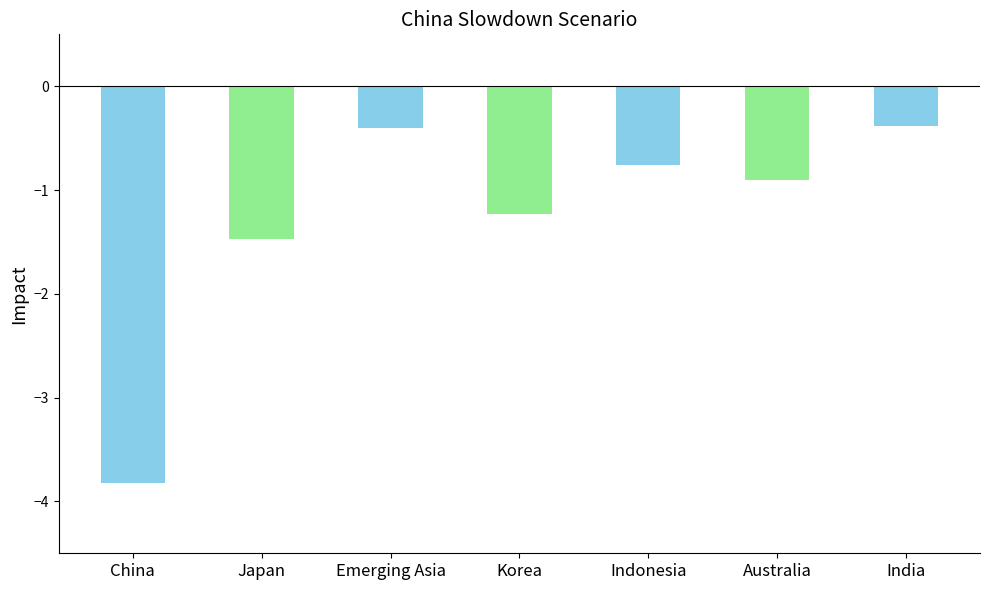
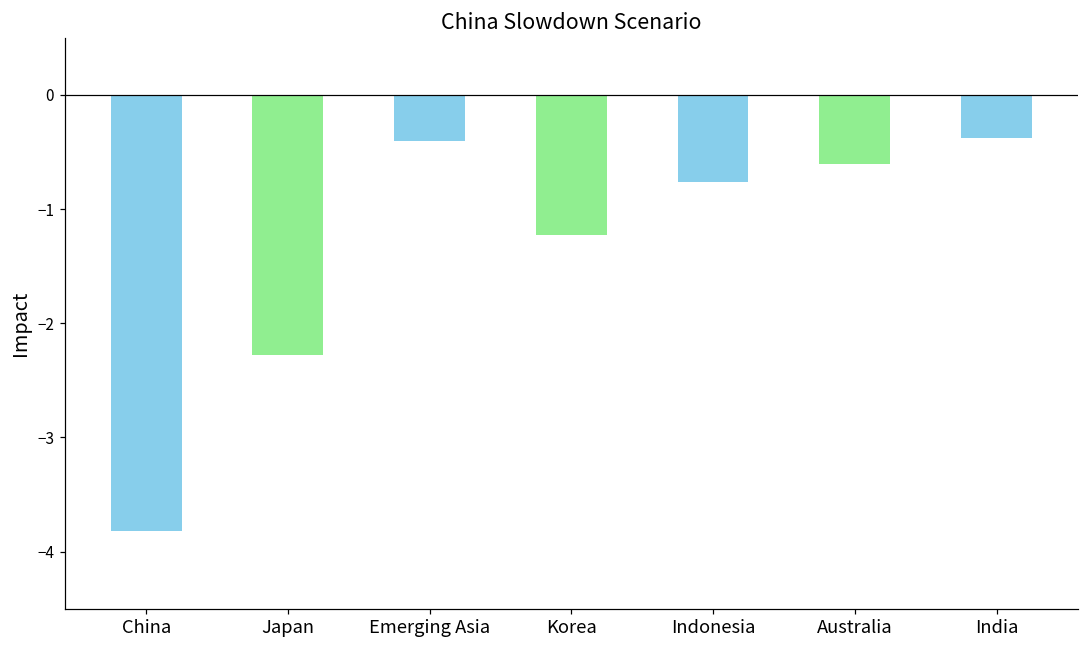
  {
    "China": -3.82,
-   "Japan": -1.47,
+   "Japan": -2.28,
    "Emerging Asia": -0.40,
    "Korea": -1.23,
    "Indonesia": -0.76,
-   "Australia": -0.90,
+   "Australia": -0.61,
    "India": -0.38
  }
